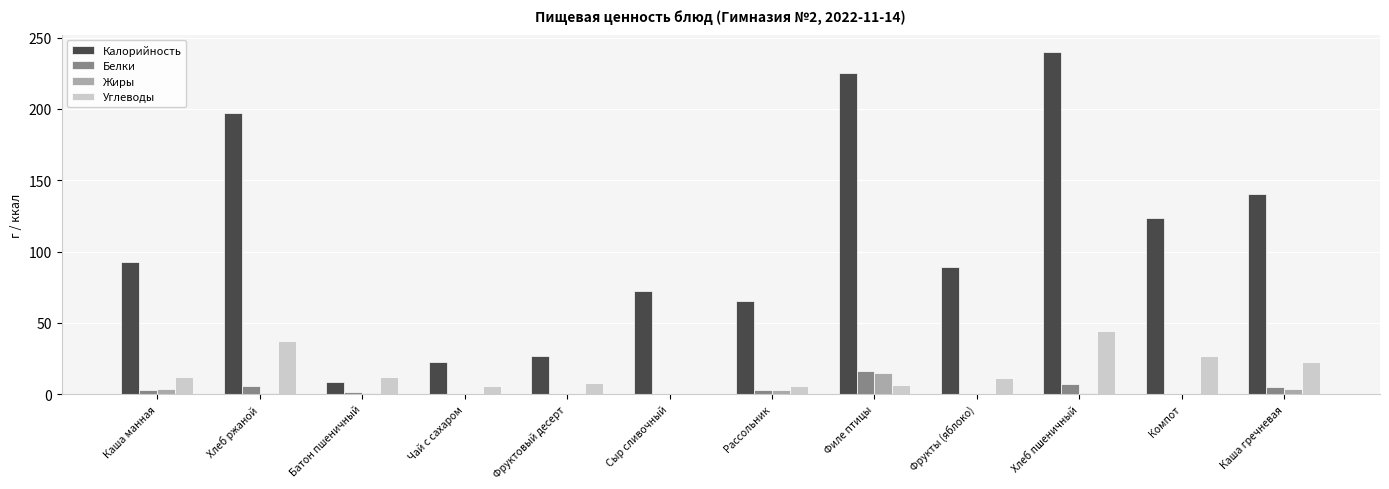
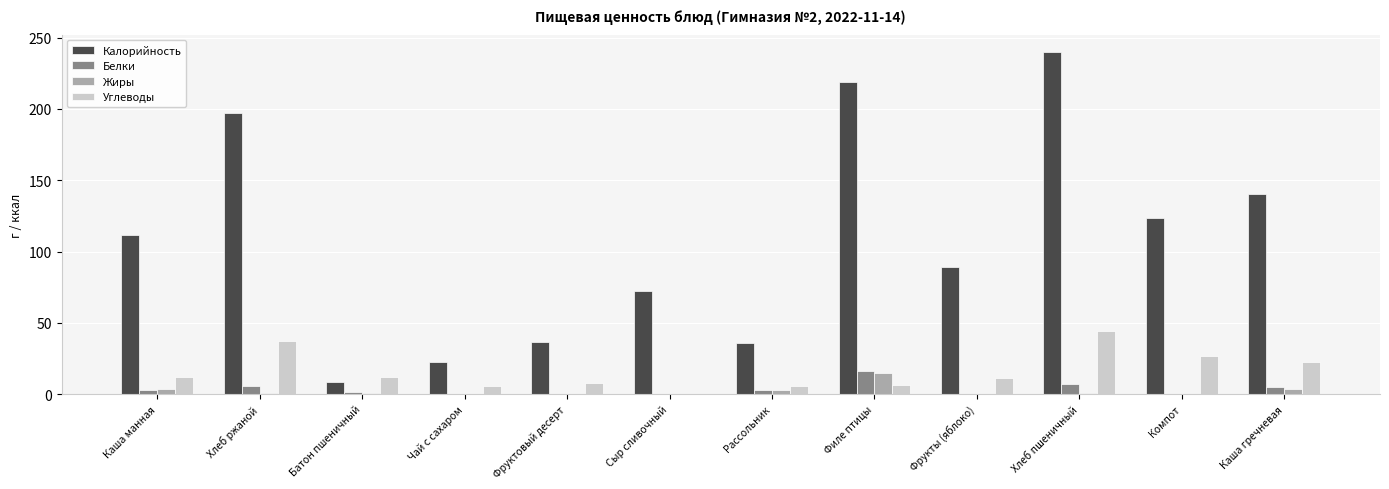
  {
    "Калорийность": {
-     "Каша манная": 93,
+     "Каша манная": 112,
      "Хлеб ржаной": 197,
      "Батон пшеничный": 9,
      "Чай с сахаром": 22,
-     "Фруктовый десерт": 27,
+     "Фруктовый десерт": 37,
      "Сыр сливочный": 72,
-     "Рассольник": 65,
-     "Филе птицы": 225,
+     "Рассольник": 36,
+     "Филе птицы": 219,
      "Фрукты (яблоко)": 90,
      "Хлеб пшеничный": 240,
      "Компот": 124,
      "Каша гречневая": 140
    }
  }
